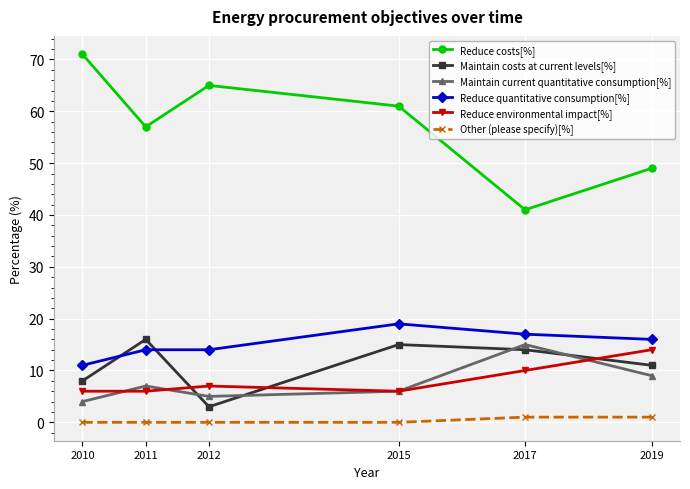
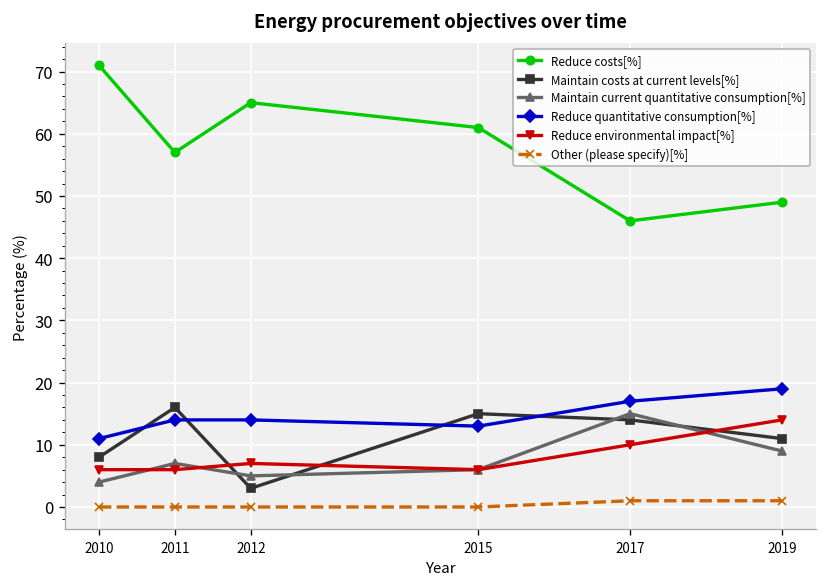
  {
    "Reduce costs[%]": {
      "2010": 71,
      "2011": 57,
      "2012": 65,
      "2015": 61,
-     "2017": 41,
+     "2017": 46,
      "2019": 49
    },
    "Maintain costs at current levels[%]": {
      "2010": 8,
      "2011": 16,
      "2012": 3,
      "2015": 15,
      "2017": 14,
      "2019": 11
    },
    "Maintain current quantitative consumption[%]": {
      "2010": 4,
      "2011": 7,
      "2012": 5,
      "2017": 15,
      "2019": 9
    },
    "Reduce quantitative consumption[%]": {
      "2010": 11,
      "2011": 14,
      "2012": 14,
-     "2015": 19,
+     "2015": 13,
      "2017": 17,
-     "2019": 16
+     "2019": 19
    },
    "Reduce environmental impact[%]": {
      "2010": 6,
      "2011": 6,
      "2012": 7,
      "2017": 10,
      "2019": 14
    },
    "Other (please specify)[%]": {
      "2010": 0,
      "2011": 0,
      "2012": 0,
      "2015": 0,
      "2017": 1,
      "2019": 1
    }
  }
